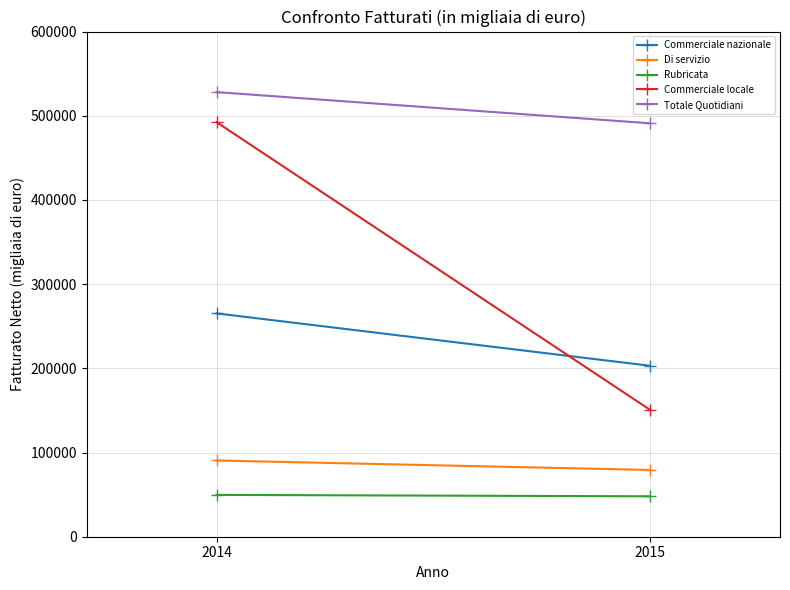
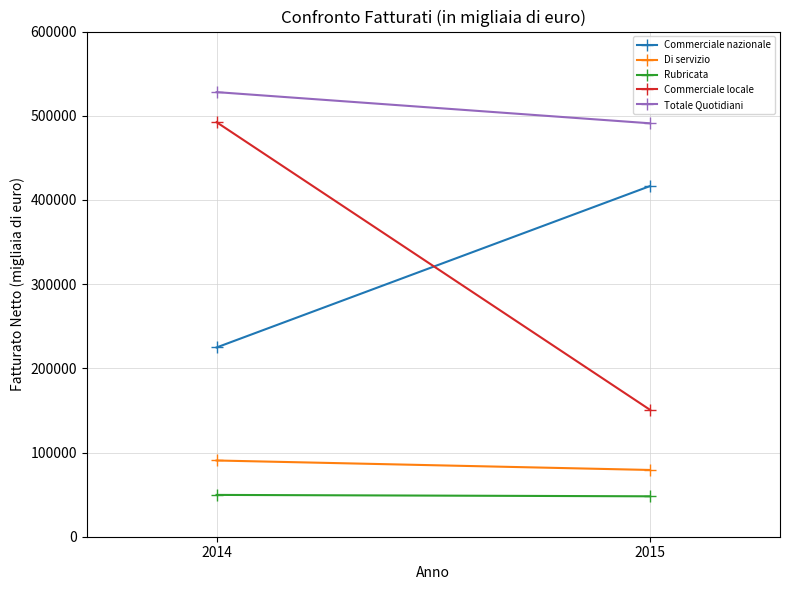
  {
    "Commerciale nazionale": {
-     "2014": 270000,
-     "2015": 200000
+     "2014": 220000,
+     "2015": 420000
    },
    "Di servizio": {
      "2014": 90000,
      "2015": 80000
    },
    "Rubricata": {
      "2014": 50000,
      "2015": 50000
    },
    "Commerciale locale": {
      "2014": 490000,
      "2015": 150000
    },
    "Totale Quotidiani": {
      "2014": 530000,
      "2015": 490000
    }
  }
